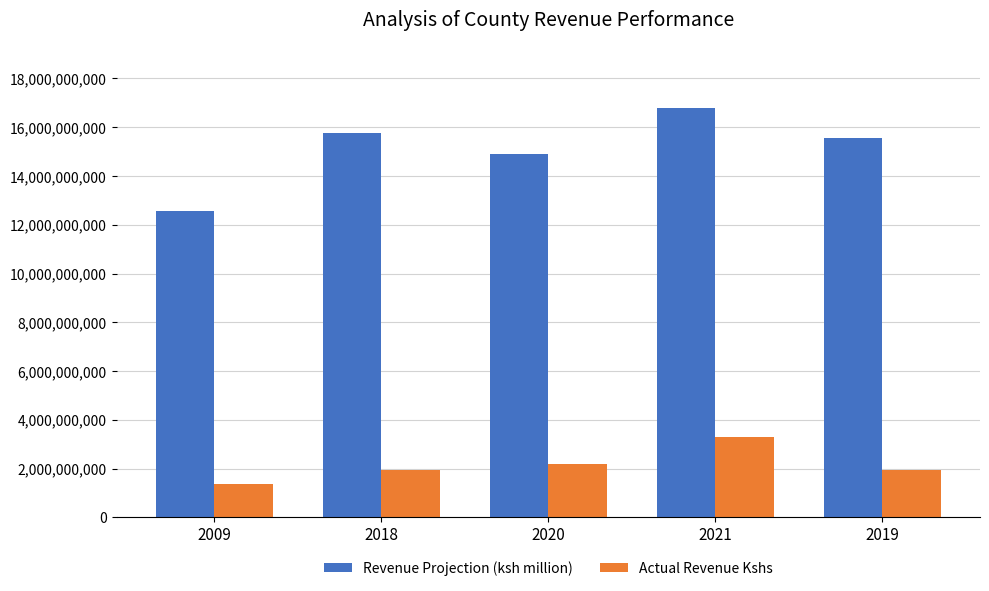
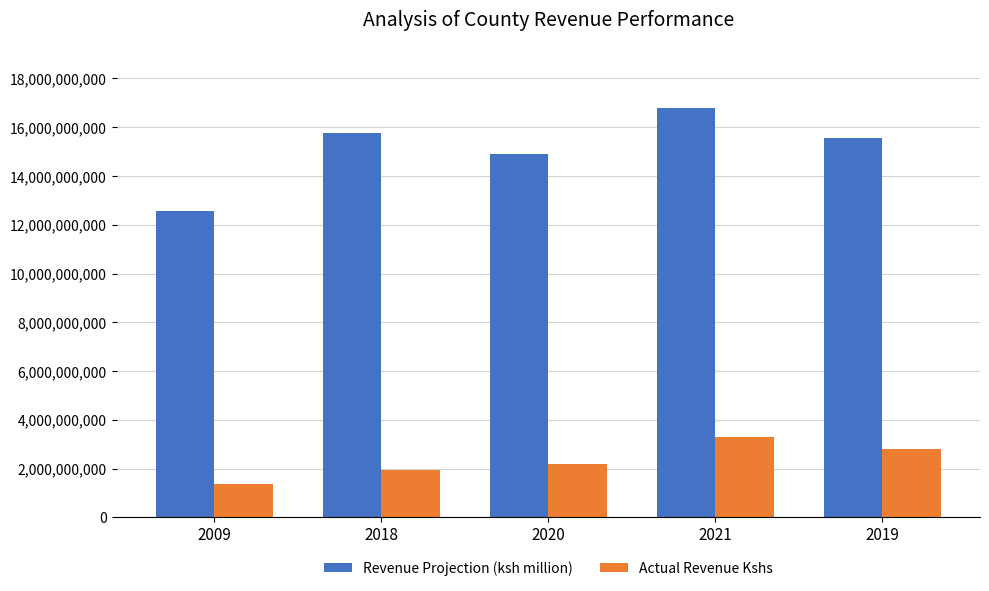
  {
    "Revenue Projection (ksh million)": {
      "2009": "12,600,000,000",
      "2018": "15,800,000,000",
      "2020": "14,900,000,000",
      "2021": "16,800,000,000",
      "2019": "15,600,000,000"
    },
    "Actual Revenue Kshs": {
      "2009": "1,400,000,000",
      "2018": "1,900,000,000",
      "2020": "2,200,000,000",
      "2021": "3,300,000,000",
-     "2019": "1,900,000,000"
+     "2019": "2,800,000,000"
    }
  }
